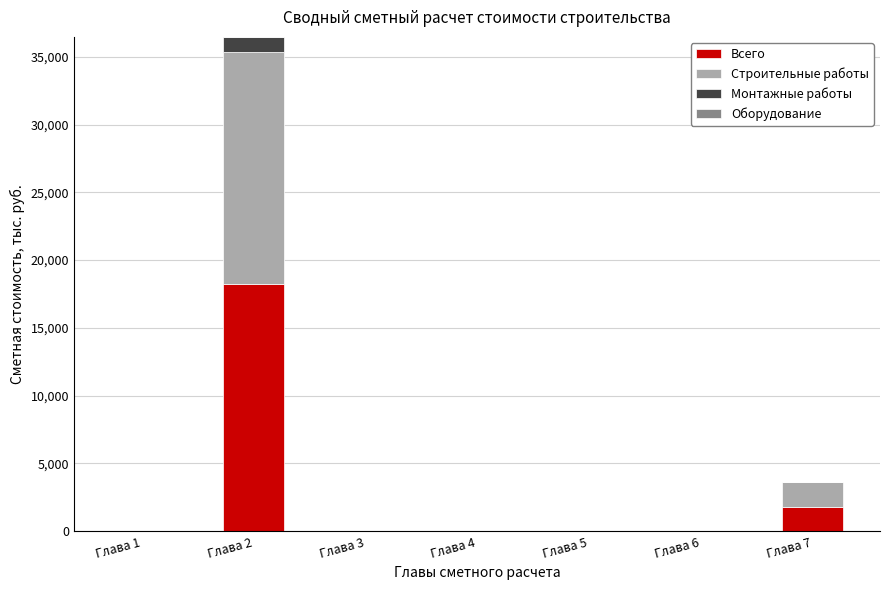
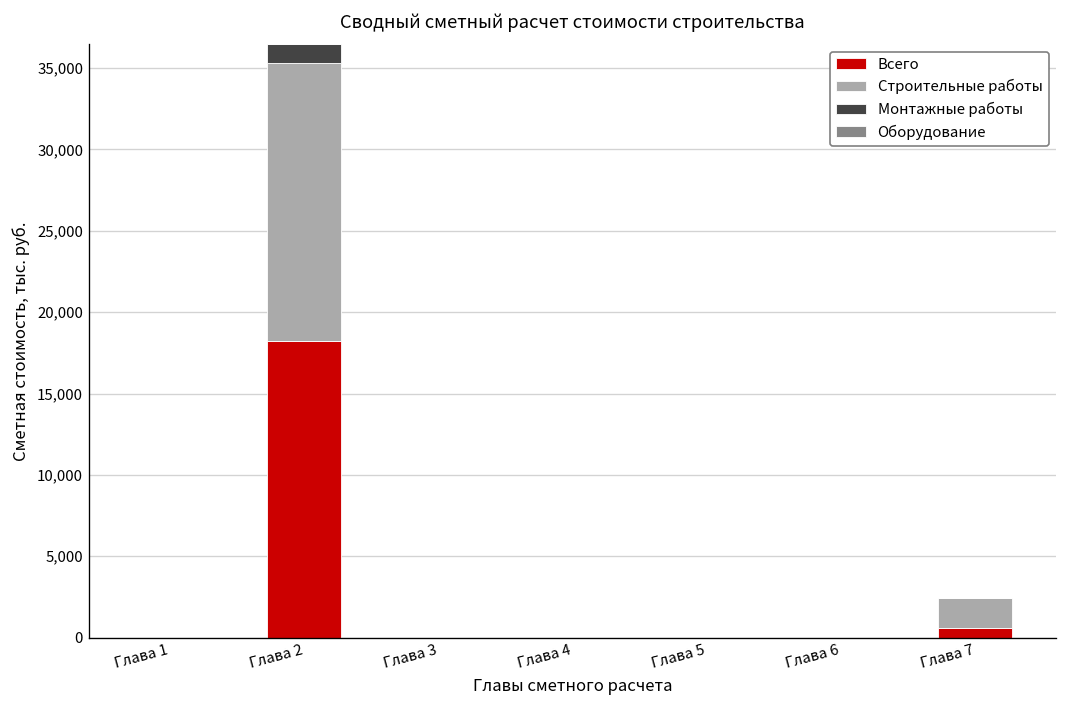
  {
    "Всего": {
      "Глава 1": "0",
      "Глава 2": "18,200",
      "Глава 3": "0",
      "Глава 4": "0",
      "Глава 5": "0",
      "Глава 6": "0",
-     "Глава 7": "1,800"
+     "Глава 7": "600"
    }
  }
